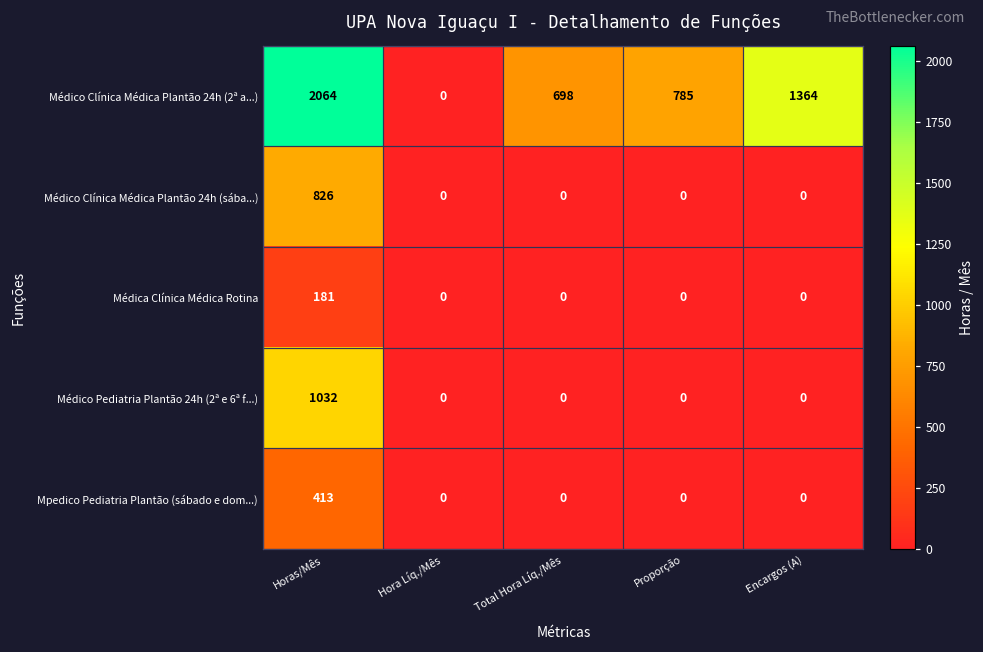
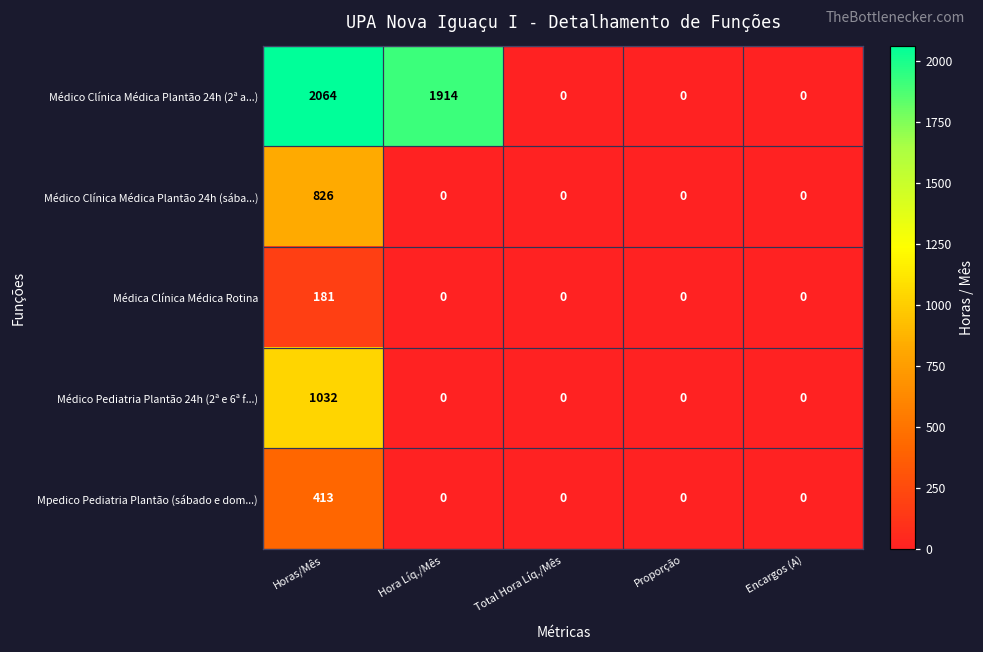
  {
    "Médico Clínica Médica Plantão 24h (2ª a...)": {
      "Horas/Mês": 2064,
-     "Hora Líq./Mês": 0,
-     "Total Hora Líq./Mês": 698,
-     "Proporção": 785,
-     "Encargos (A)": 1364
+     "Hora Líq./Mês": 1914,
+     "Total Hora Líq./Mês": 0,
+     "Proporção": 0,
+     "Encargos (A)": 0
    },
    "Médico Clínica Médica Plantão 24h (sába...)": {
      "Horas/Mês": 826,
      "Hora Líq./Mês": 0,
      "Total Hora Líq./Mês": 0,
      "Proporção": 0,
      "Encargos (A)": 0
    },
    "Médica Clínica Médica Rotina": {
      "Horas/Mês": 181,
      "Hora Líq./Mês": 0,
      "Total Hora Líq./Mês": 0,
      "Proporção": 0,
      "Encargos (A)": 0
    },
    "Médico Pediatria Plantão 24h (2ª e 6ª f...)": {
      "Horas/Mês": 1032,
      "Hora Líq./Mês": 0,
      "Total Hora Líq./Mês": 0,
      "Proporção": 0,
      "Encargos (A)": 0
    },
    "Mpedico Pediatria Plantão (sábado e dom...)": {
      "Horas/Mês": 413,
      "Hora Líq./Mês": 0,
      "Total Hora Líq./Mês": 0,
      "Proporção": 0,
      "Encargos (A)": 0
    }
  }
